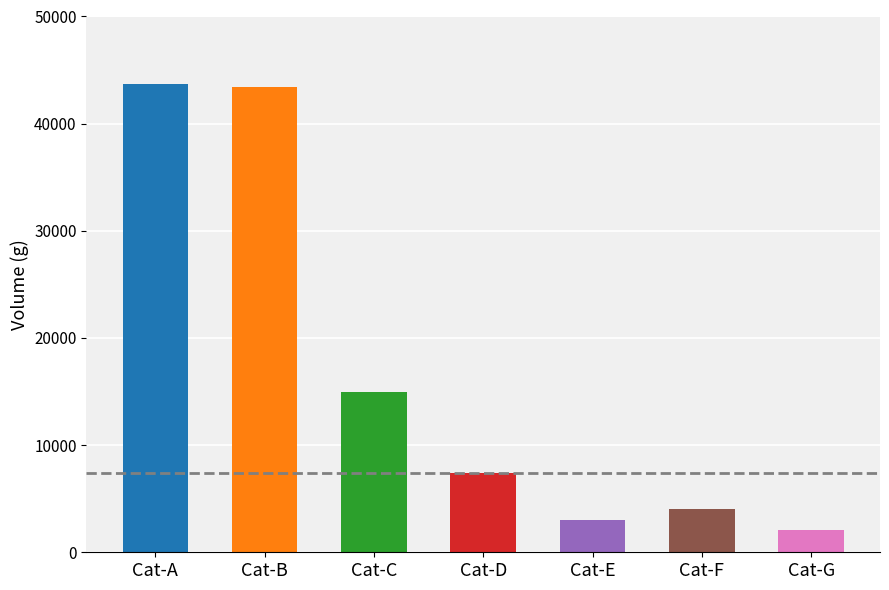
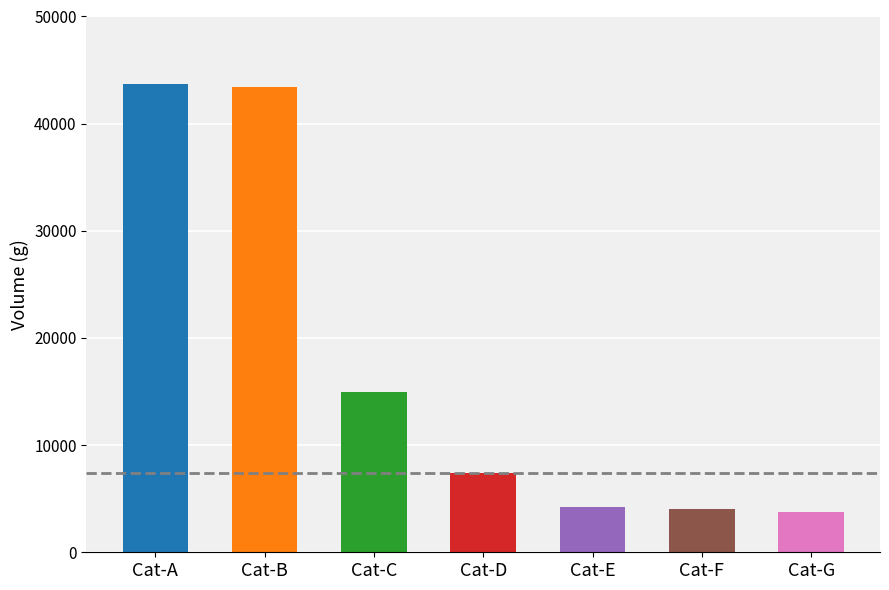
  {
    "Cat-A": 43700,
    "Cat-B": 43400,
    "Cat-C": 14900,
    "Cat-D": 7400,
-   "Cat-E": 3000,
+   "Cat-E": 4300,
    "Cat-F": 4000,
-   "Cat-G": 2000
+   "Cat-G": 3800
  }
